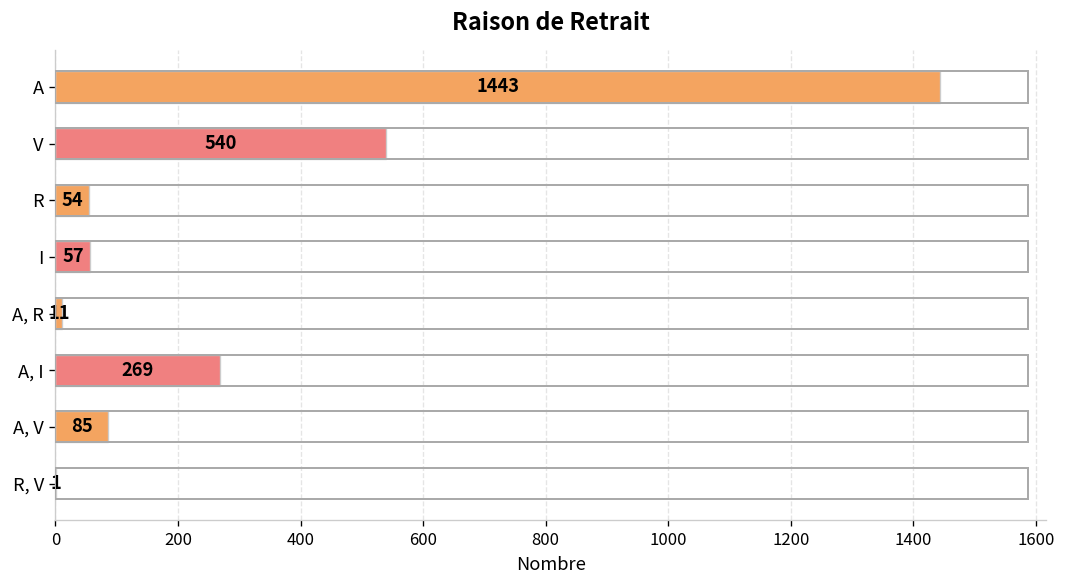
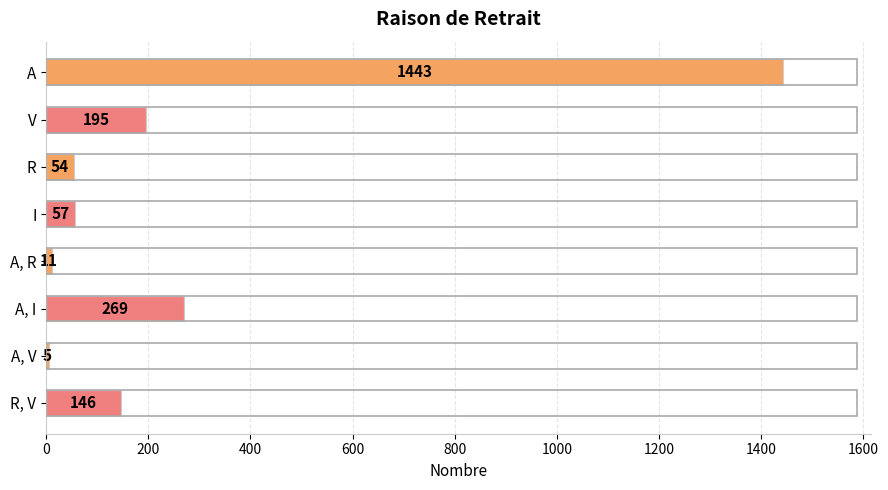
  {
    "A": 1443,
-   "V": 540,
+   "V": 195,
    "R": 54,
    "I": 57,
    "A, R": 11,
    "A, I": 269,
-   "A, V": 85,
-   "R, V": 1
+   "A, V": 5,
+   "R, V": 146
  }
